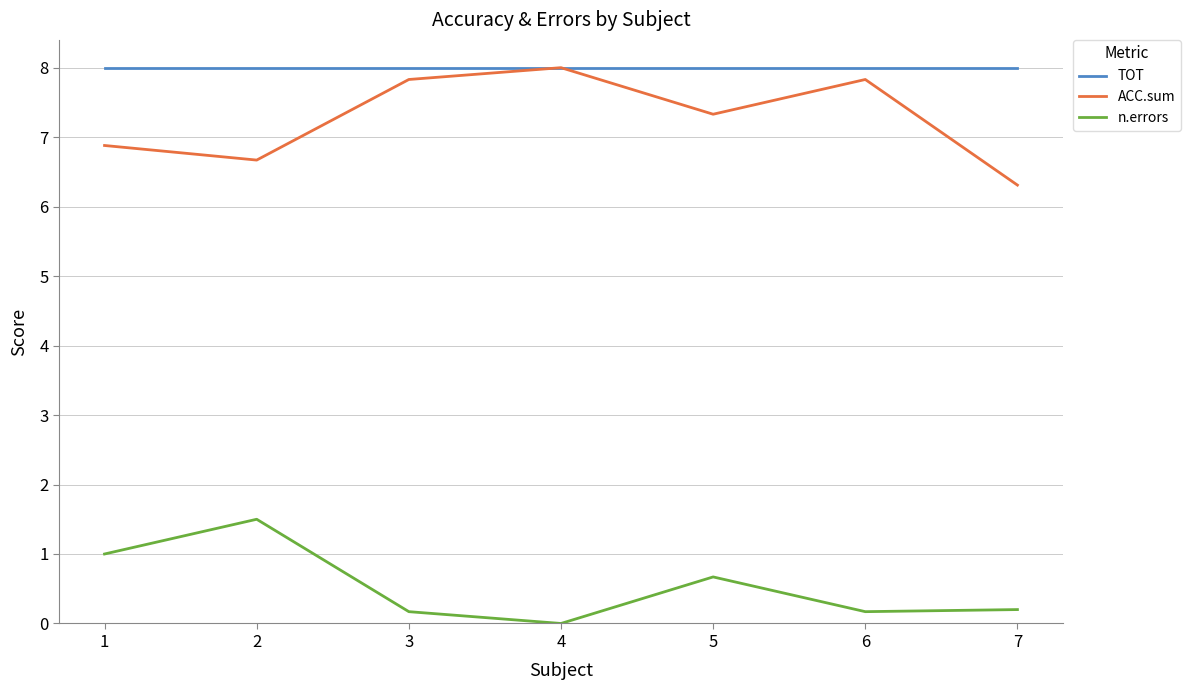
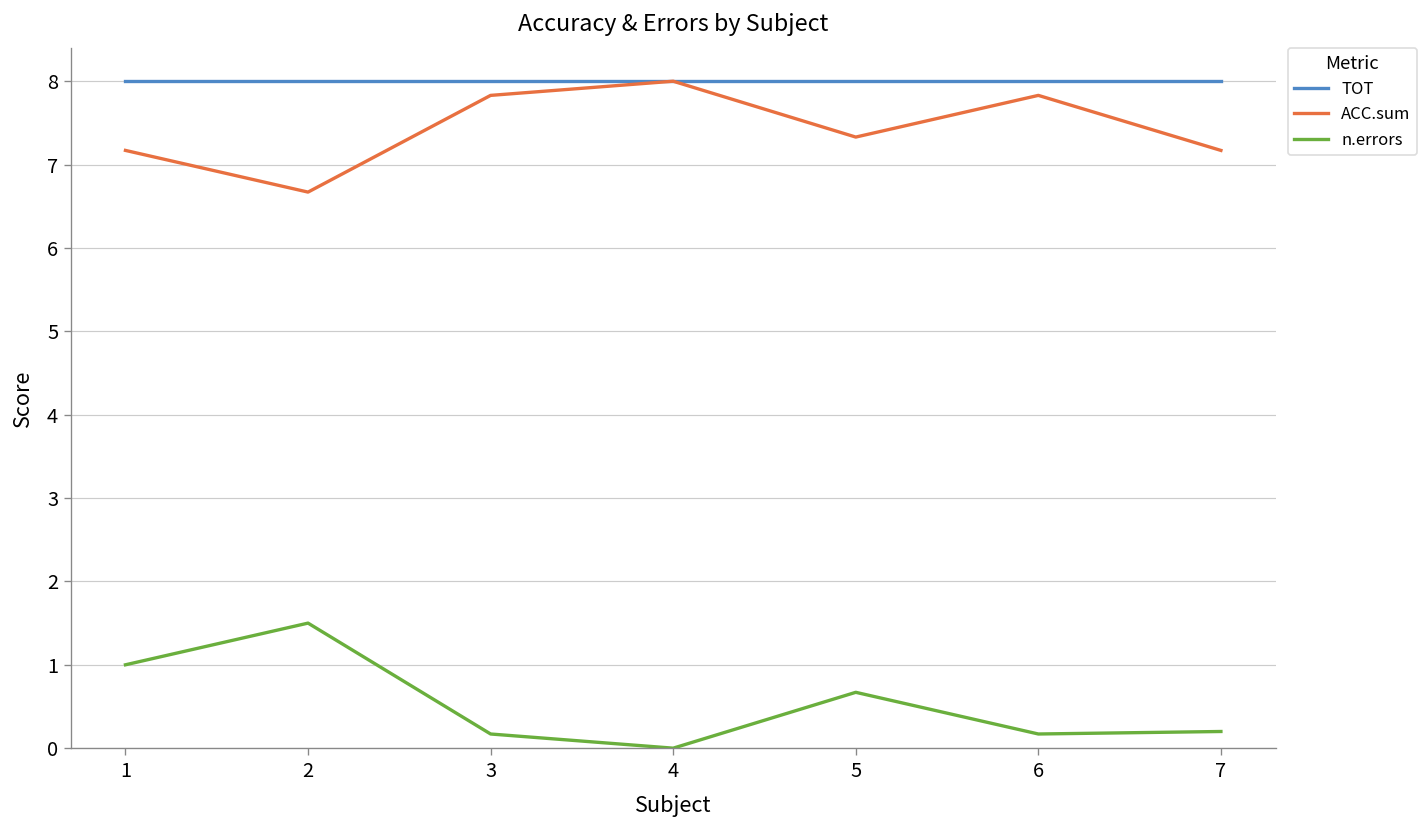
  {
    "TOT": {
      "1": 8.0,
      "2": 8.0,
      "3": 8.0,
      "5": 8.0,
      "6": 8.0,
      "7": 8.0
    },
    "ACC.sum": {
-     "1": 6.9,
+     "1": 7.2,
      "2": 6.7,
      "3": 7.8,
      "5": 7.3,
      "6": 7.8,
-     "7": 6.3
+     "7": 7.2
    },
    "n.errors": {
      "1": 1.0,
      "2": 1.5,
      "3": 0.2,
      "4": 0.0,
      "5": 0.7,
      "6": 0.2,
      "7": 0.2
    }
  }
